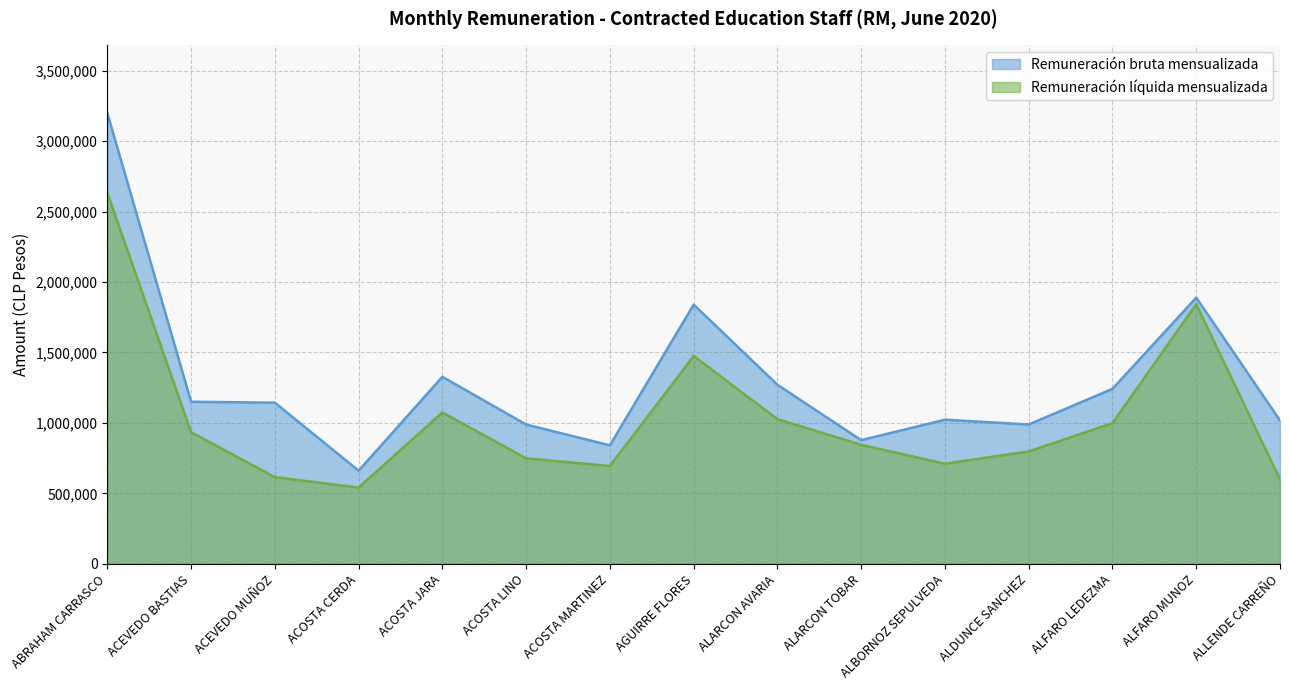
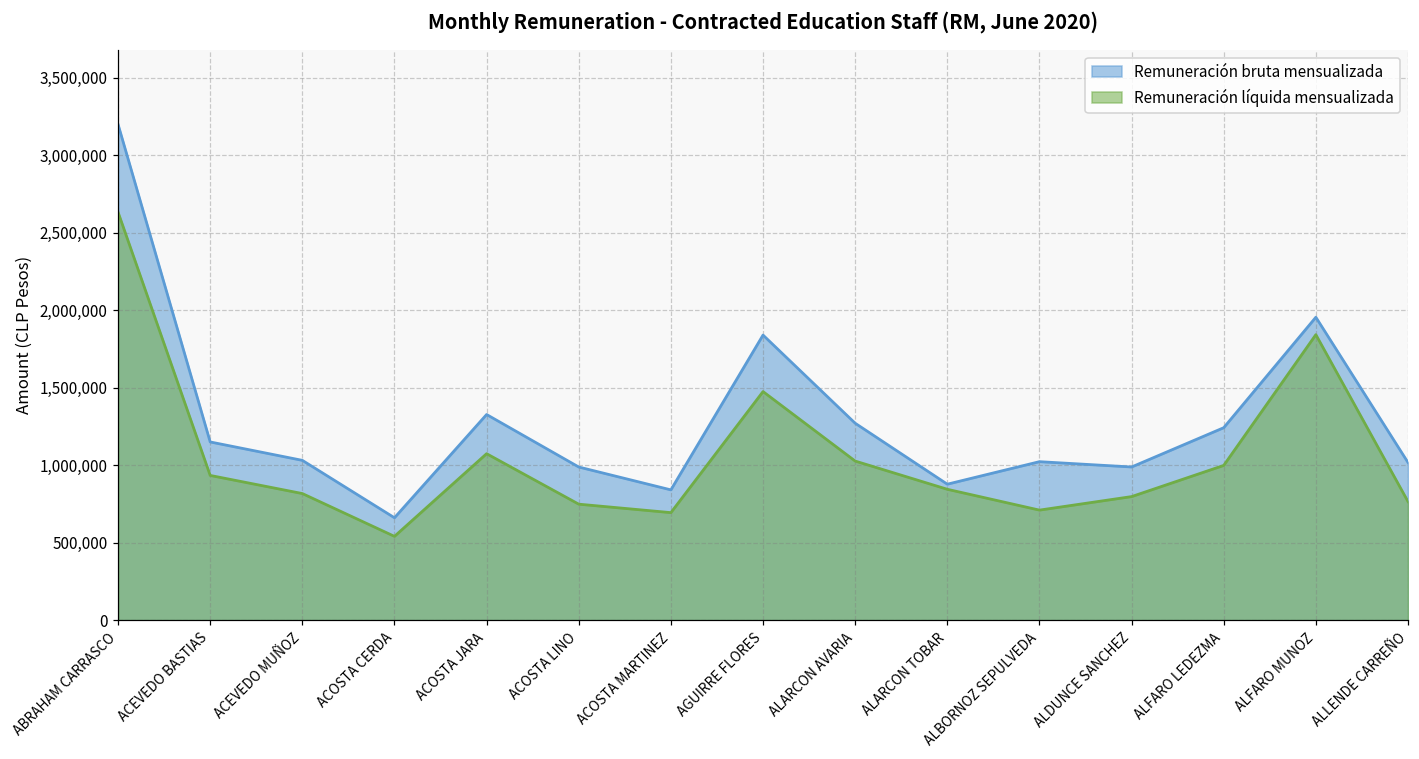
  {
    "Remuneración bruta mensualizada": {
      "ABRAHAM CARRASCO": "3,200,000",
      "ACEVEDO BASTIAS": "1,150,000",
-     "ACEVEDO MUÑOZ": "1,140,000",
+     "ACEVEDO MUÑOZ": "1,030,000",
      "ACOSTA CERDA": "660,000",
      "ACOSTA JARA": "1,330,000",
      "ACOSTA LINO": "990,000",
      "ACOSTA MARTINEZ": "840,000",
      "AGUIRRE FLORES": "1,840,000",
      "ALARCON AVARIA": "1,270,000",
      "ALARCON TOBAR": "880,000",
      "ALBORNOZ SEPULVEDA": "1,020,000",
      "ALDUNCE SANCHEZ": "990,000",
      "ALFARO LEDEZMA": "1,240,000",
-     "ALFARO MUNOZ": "1,890,000",
+     "ALFARO MUNOZ": "1,960,000",
      "ALLENDE CARREÑO": "1,020,000"
    },
    "Remuneración líquida mensualizada": {
      "ABRAHAM CARRASCO": "2,630,000",
      "ACEVEDO BASTIAS": "930,000",
-     "ACEVEDO MUÑOZ": "610,000",
+     "ACEVEDO MUÑOZ": "820,000",
      "ACOSTA CERDA": "540,000",
      "ACOSTA JARA": "1,070,000",
      "ACOSTA LINO": "750,000",
      "ACOSTA MARTINEZ": "690,000",
      "AGUIRRE FLORES": "1,480,000",
      "ALARCON AVARIA": "1,030,000",
      "ALARCON TOBAR": "840,000",
      "ALBORNOZ SEPULVEDA": "710,000",
      "ALDUNCE SANCHEZ": "800,000",
      "ALFARO LEDEZMA": "1,000,000",
      "ALFARO MUNOZ": "1,840,000",
-     "ALLENDE CARREÑO": "600,000"
+     "ALLENDE CARREÑO": "770,000"
    }
  }
